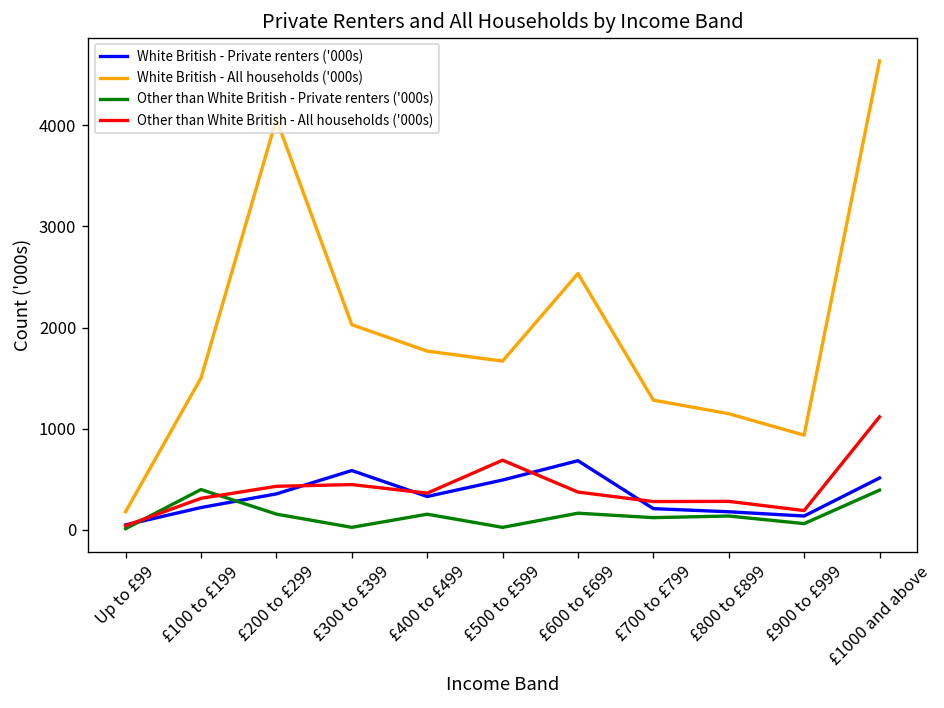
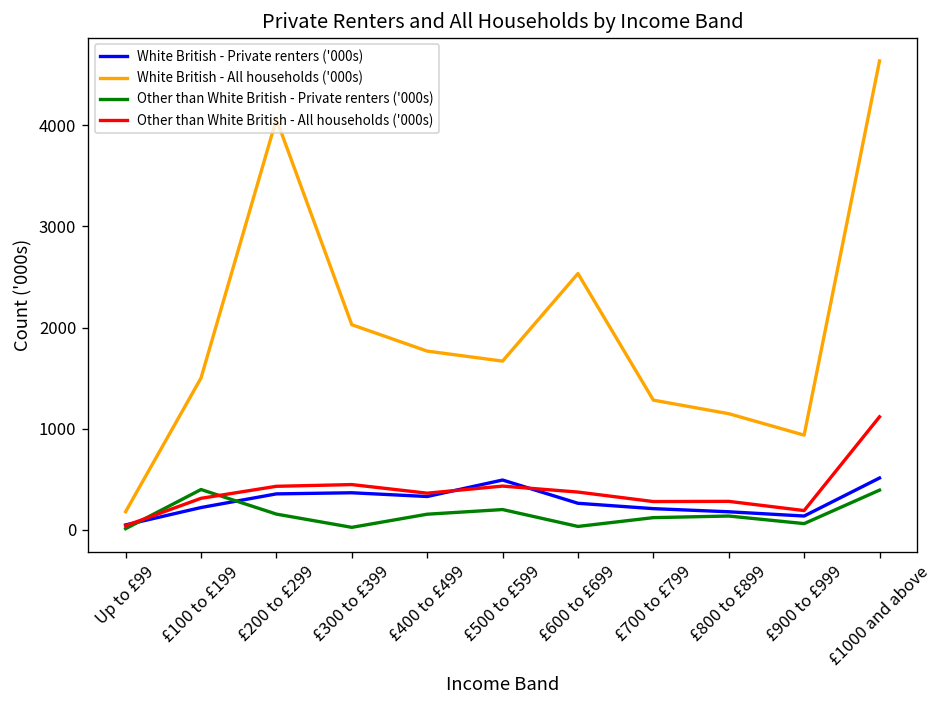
  {
    "White British - Private renters ('000s)": {
      "£100 to £199": 200,
      "£200 to £299": 400,
-     "£300 to £399": 600,
+     "£300 to £399": 400,
      "£400 to £499": 300,
      "£500 to £599": 500,
-     "£600 to £699": 700,
+     "£600 to £699": 300,
      "£700 to £799": 200,
      "£800 to £899": 200,
      "£900 to £999": 100,
      "£1000 and above": 500
    },
    "White British - All households ('000s)": {
      "Up to £99": 200,
      "£100 to £199": 1500,
      "£300 to £399": 2000,
      "£400 to £499": 1800,
      "£500 to £599": 1700,
      "£600 to £699": 2500,
      "£700 to £799": 1300,
      "£800 to £899": 1100,
      "£900 to £999": 900,
      "£1000 and above": 4600
    },
    "Other than White British - Private renters ('000s)": {
      "£100 to £199": 400,
      "£200 to £299": 200,
      "£300 to £399": 0,
      "£400 to £499": 200,
-     "£500 to £599": 0,
-     "£600 to £699": 200,
+     "£500 to £599": 200,
+     "£600 to £699": 0,
      "£700 to £799": 100,
      "£800 to £899": 100,
      "£900 to £999": 100,
      "£1000 and above": 400
    },
    "Other than White British - All households ('000s)": {
      "£100 to £199": 300,
      "£200 to £299": 400,
      "£300 to £399": 400,
      "£400 to £499": 400,
-     "£500 to £599": 700,
+     "£500 to £599": 400,
      "£600 to £699": 400,
      "£700 to £799": 300,
      "£800 to £899": 300,
      "£900 to £999": 200,
      "£1000 and above": 1100
    }
  }
